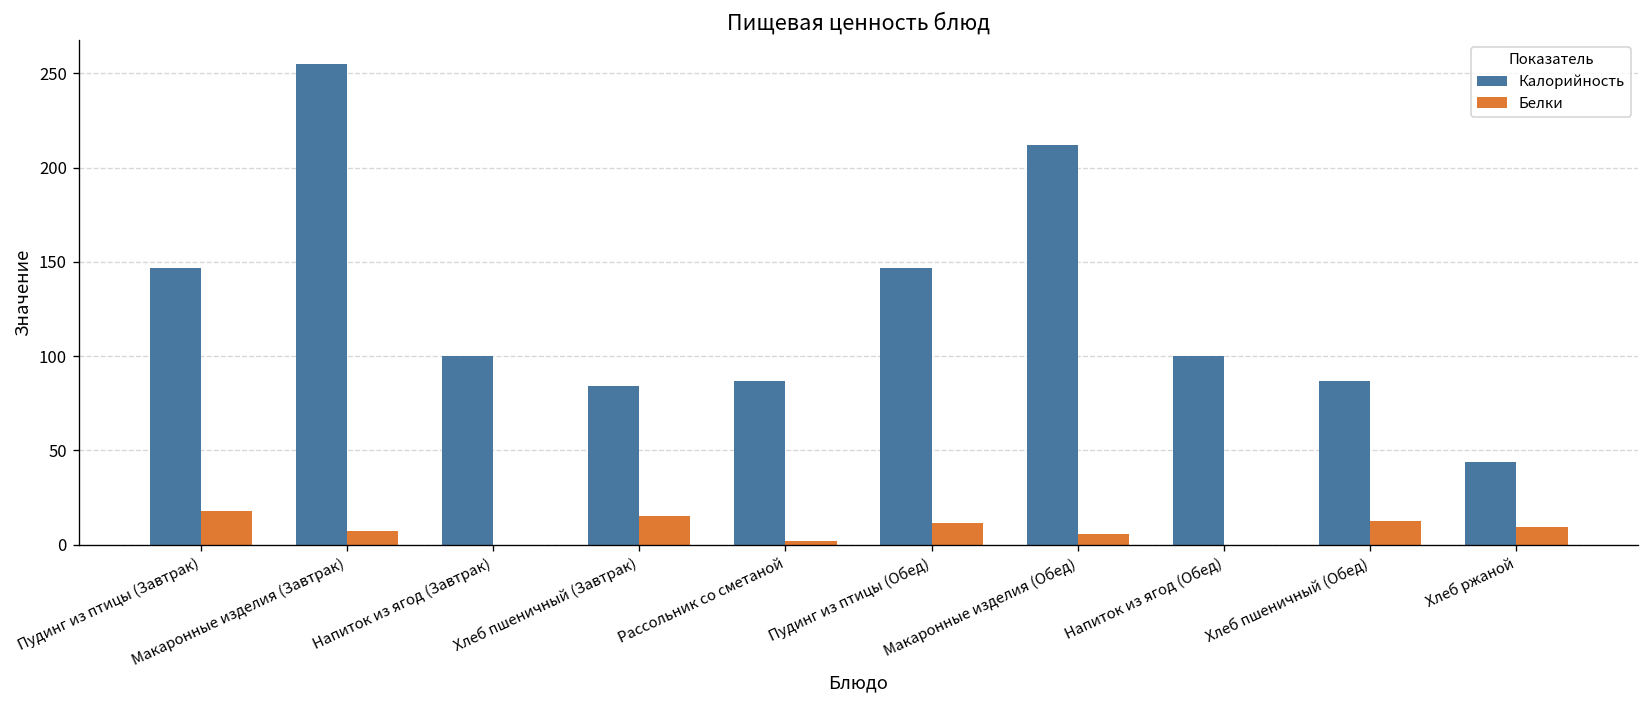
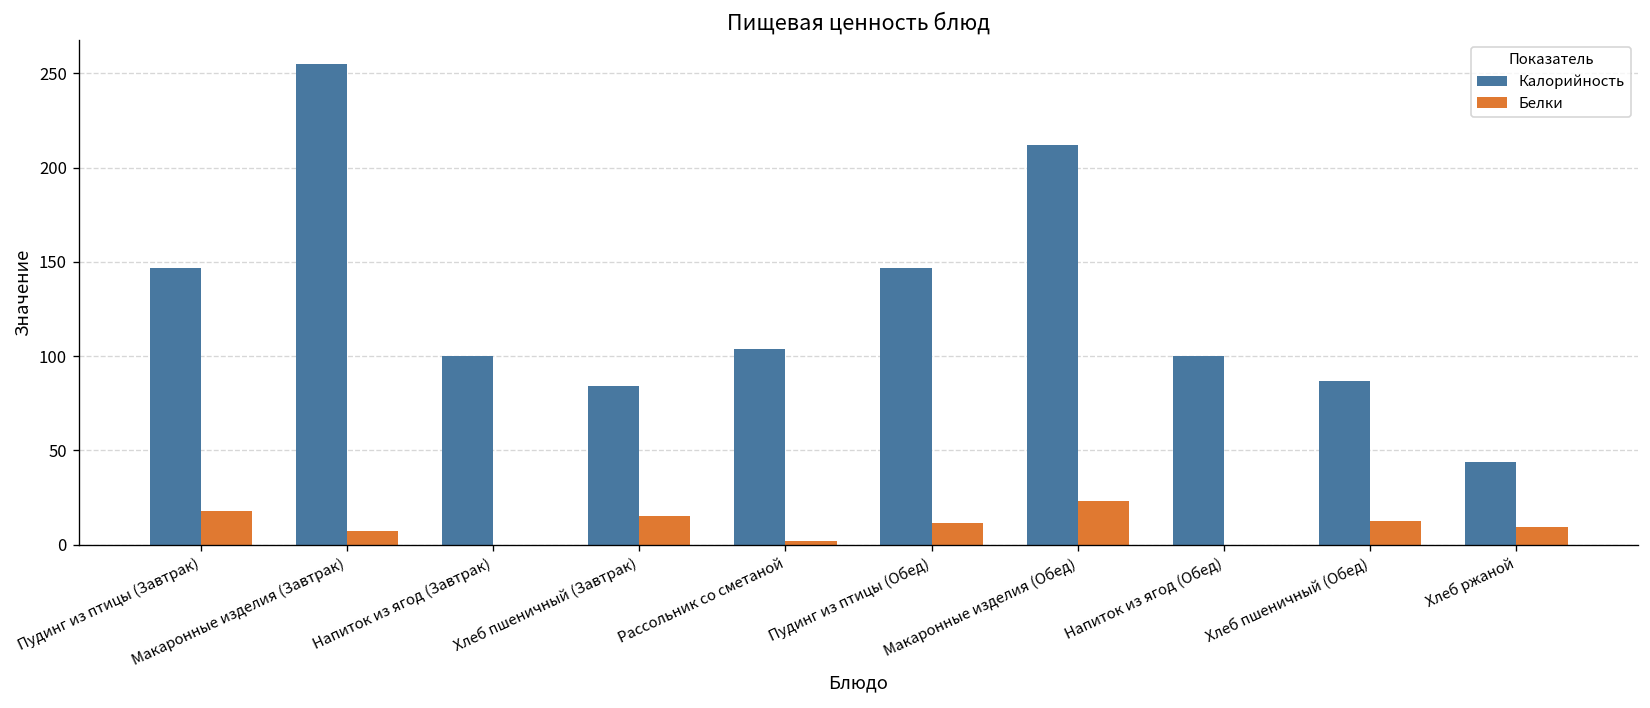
  {
    "Калорийность": {
      "Пудинг из птицы (Завтрак)": 147,
      "Макаронные изделия (Завтрак)": 255,
      "Напиток из ягод (Завтрак)": 100,
      "Хлеб пшеничный (Завтрак)": 84,
-     "Рассольник со сметаной": 87,
+     "Рассольник со сметаной": 104,
      "Пудинг из птицы (Обед)": 147,
      "Макаронные изделия (Обед)": 212,
      "Напиток из ягод (Обед)": 100,
      "Хлеб пшеничный (Обед)": 87,
      "Хлеб ржаной": 44
    },
    "Белки": {
      "Пудинг из птицы (Завтрак)": 18,
      "Макаронные изделия (Завтрак)": 7,
      "Хлеб пшеничный (Завтрак)": 15,
      "Рассольник со сметаной": 2,
      "Пудинг из птицы (Обед)": 11,
-     "Макаронные изделия (Обед)": 6,
+     "Макаронные изделия (Обед)": 23,
      "Хлеб пшеничный (Обед)": 12,
      "Хлеб ржаной": 10
    }
  }
